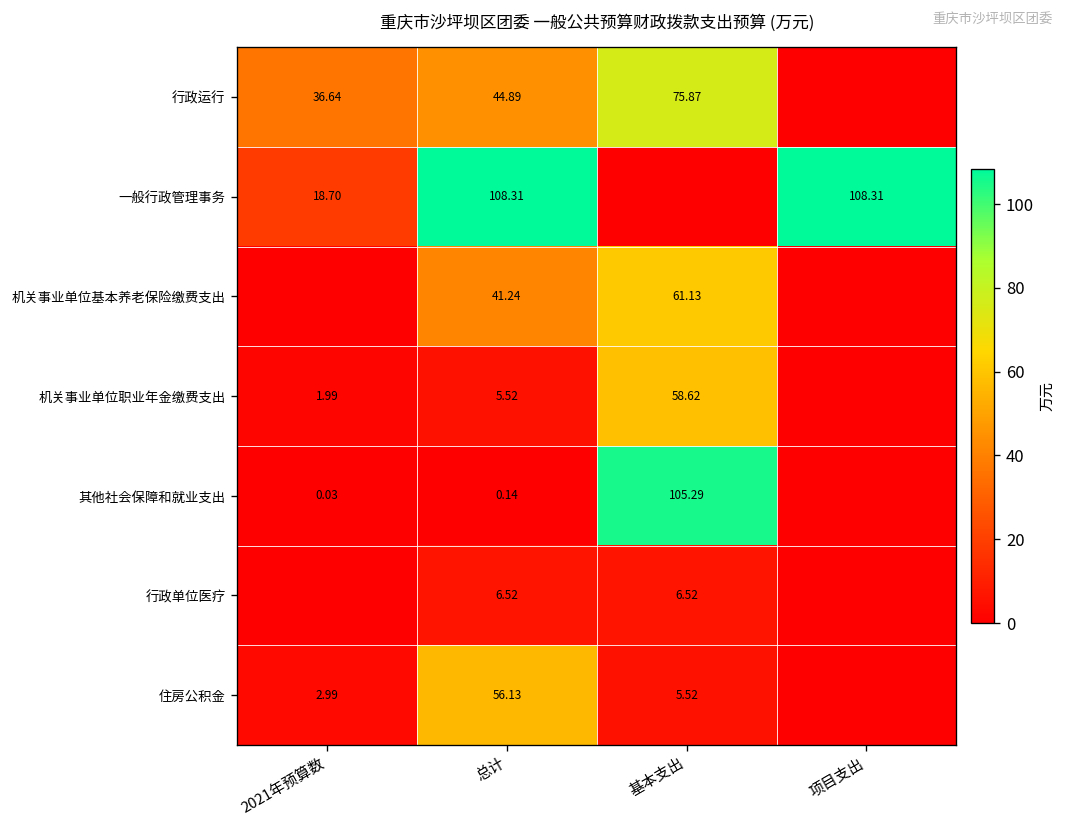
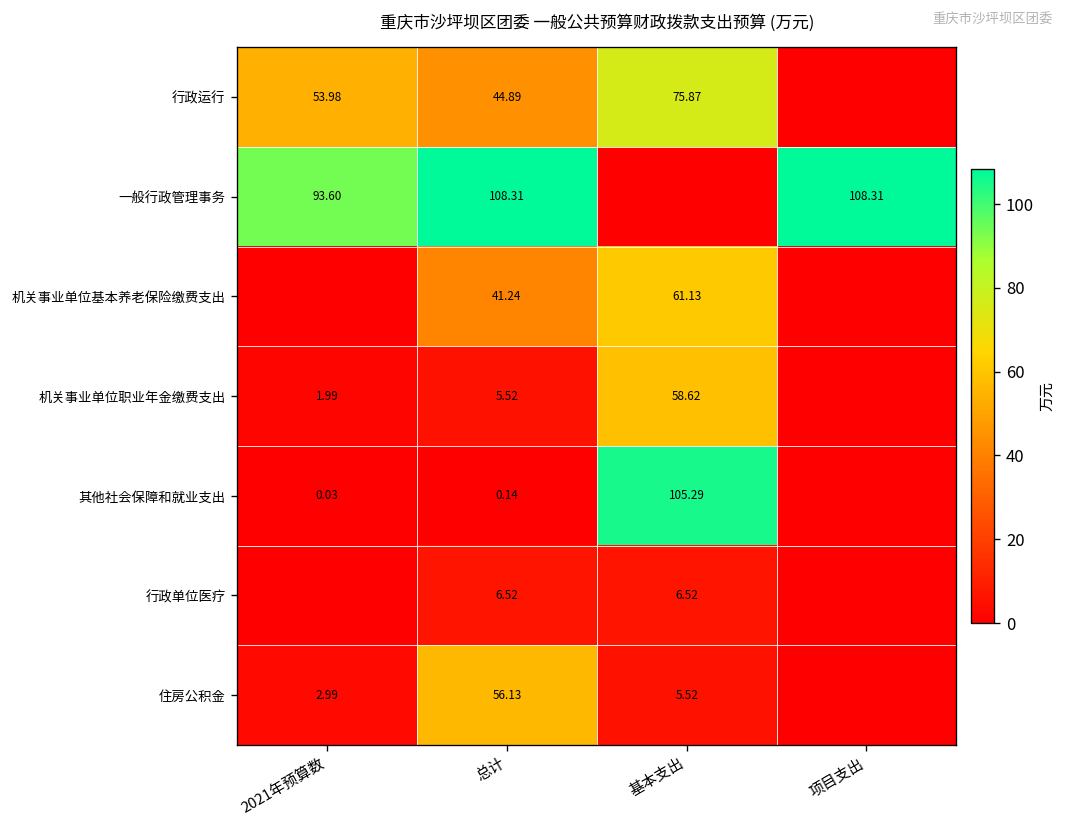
  {
    "行政运行": {
-     "2021年预算数": 36.64,
+     "2021年预算数": 53.98,
      "总计": 44.89,
      "基本支出": 75.87
    },
    "一般行政管理事务": {
-     "2021年预算数": 18.70,
+     "2021年预算数": 93.60,
      "总计": 108.31,
      "项目支出": 108.31
    },
    "机关事业单位基本养老保险缴费支出": {
      "总计": 41.24,
      "基本支出": 61.13
    },
    "机关事业单位职业年金缴费支出": {
      "2021年预算数": 1.99,
      "总计": 5.52,
      "基本支出": 58.62
    },
    "其他社会保障和就业支出": {
      "2021年预算数": 0.03,
      "总计": 0.14,
      "基本支出": 105.29
    },
    "行政单位医疗": {
      "总计": 6.52,
      "基本支出": 6.52
    },
    "住房公积金": {
      "2021年预算数": 2.99,
      "总计": 56.13,
      "基本支出": 5.52
    }
  }
